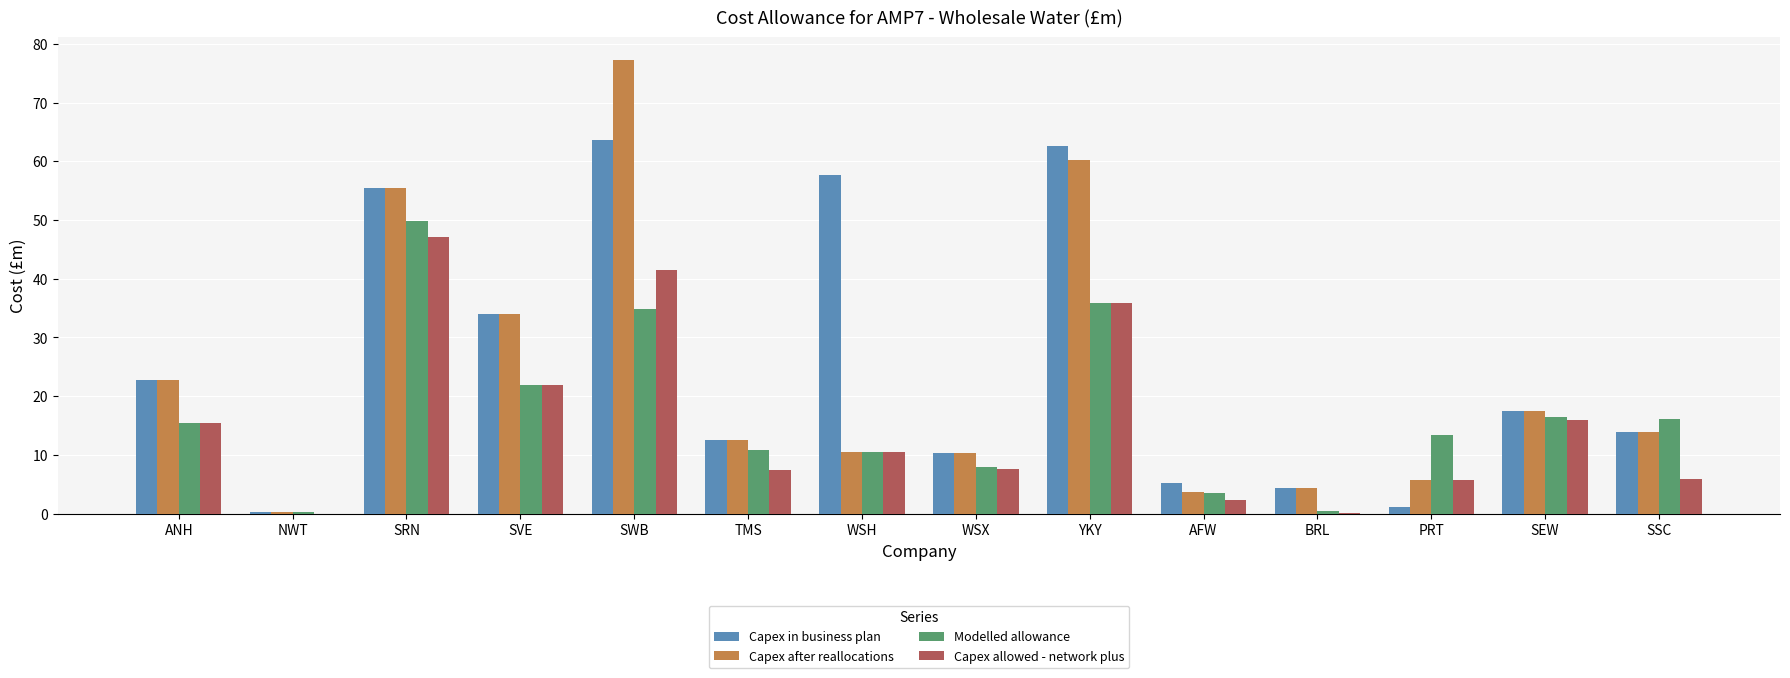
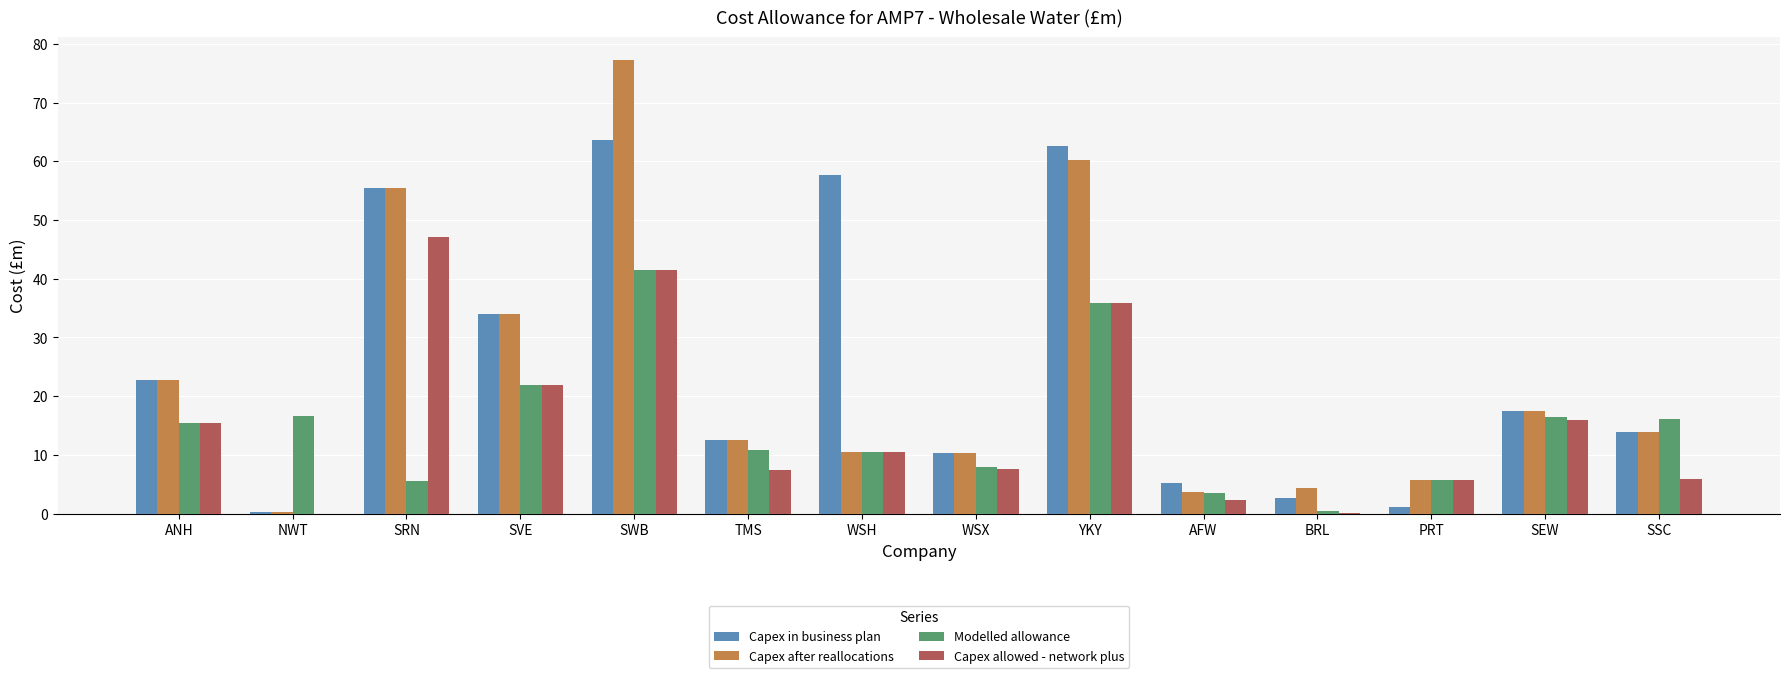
  {
    "Capex in business plan": {
      "ANH": 23,
      "SRN": 55,
      "SVE": 34,
      "SWB": 64,
      "TMS": 12,
      "WSH": 58,
      "WSX": 10,
      "YKY": 63,
      "AFW": 5,
-     "BRL": 4,
+     "BRL": 3,
      "PRT": 1,
      "SEW": 17,
      "SSC": 14
    },
    "Modelled allowance": {
      "ANH": 15,
-     "NWT": 0,
-     "SRN": 50,
+     "NWT": 17,
+     "SRN": 6,
      "SVE": 22,
-     "SWB": 35,
+     "SWB": 42,
      "TMS": 11,
      "WSH": 10,
      "WSX": 8,
      "YKY": 36,
      "AFW": 3,
      "BRL": 0,
-     "PRT": 13,
+     "PRT": 6,
      "SEW": 16,
      "SSC": 16
    }
  }
